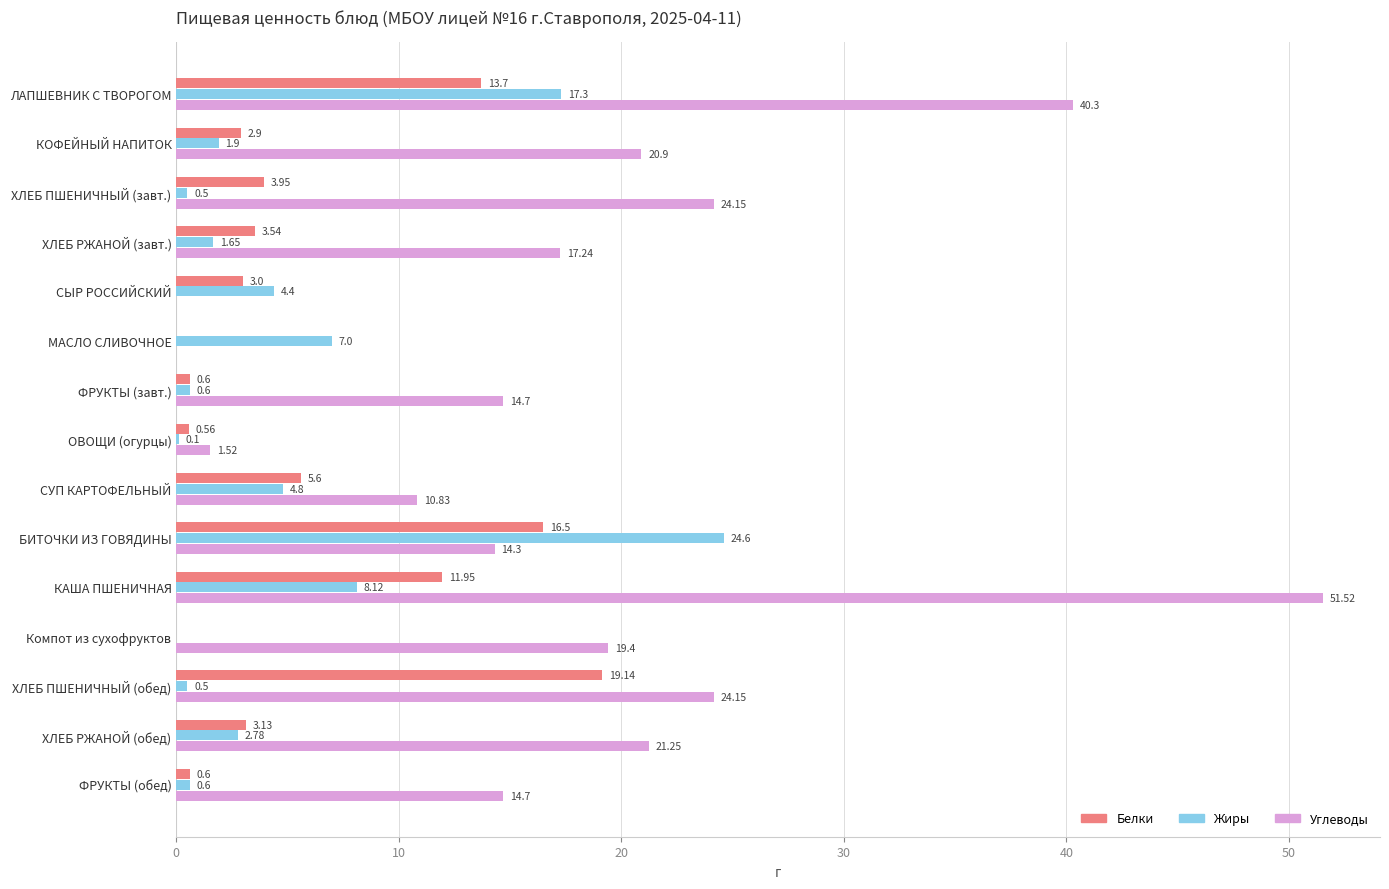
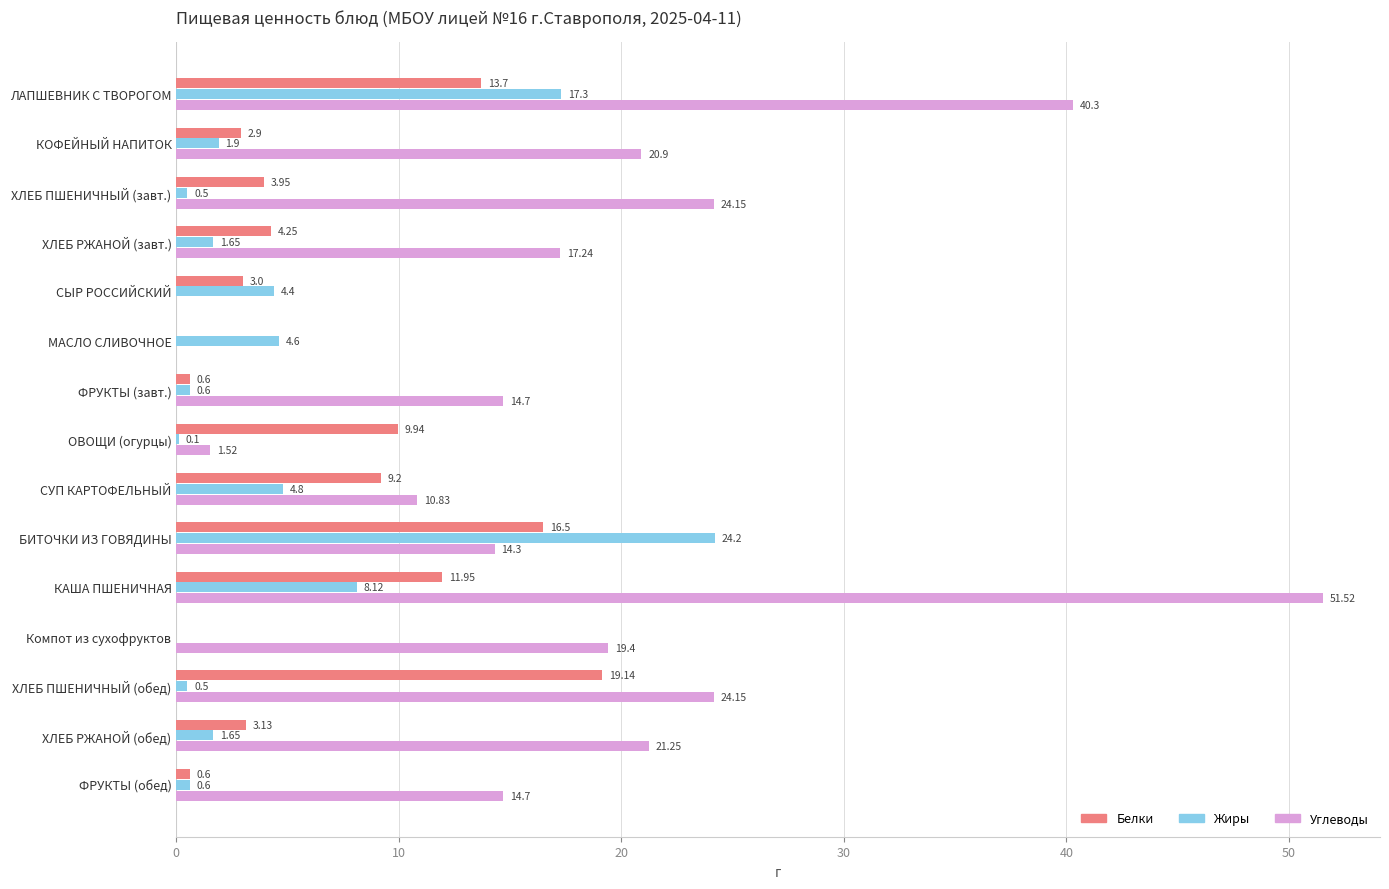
  {
    "Белки": {
      "ЛАПШЕВНИК С ТВОРОГОМ": 13.7,
      "КОФЕЙНЫЙ НАПИТОК": 2.9,
      "ХЛЕБ ПШЕНИЧНЫЙ (завт.)": 3.95,
-     "ХЛЕБ РЖАНОЙ (завт.)": 3.54,
+     "ХЛЕБ РЖАНОЙ (завт.)": 4.25,
      "СЫР РОССИЙСКИЙ": 3.0,
      "ФРУКТЫ (завт.)": 0.6,
-     "ОВОЩИ (огурцы)": 0.56,
-     "СУП КАРТОФЕЛЬНЫЙ": 5.6,
+     "ОВОЩИ (огурцы)": 9.94,
+     "СУП КАРТОФЕЛЬНЫЙ": 9.2,
      "БИТОЧКИ ИЗ ГОВЯДИНЫ": 16.5,
      "КАША ПШЕНИЧНАЯ": 11.95,
      "ХЛЕБ ПШЕНИЧНЫЙ (обед)": 19.14,
      "ХЛЕБ РЖАНОЙ (обед)": 3.13,
      "ФРУКТЫ (обед)": 0.6
    },
    "Жиры": {
      "ЛАПШЕВНИК С ТВОРОГОМ": 17.3,
      "КОФЕЙНЫЙ НАПИТОК": 1.9,
      "ХЛЕБ ПШЕНИЧНЫЙ (завт.)": 0.5,
      "ХЛЕБ РЖАНОЙ (завт.)": 1.65,
      "СЫР РОССИЙСКИЙ": 4.4,
-     "МАСЛО СЛИВОЧНОЕ": 7.0,
+     "МАСЛО СЛИВОЧНОЕ": 4.6,
      "ФРУКТЫ (завт.)": 0.6,
      "ОВОЩИ (огурцы)": 0.1,
      "СУП КАРТОФЕЛЬНЫЙ": 4.8,
-     "БИТОЧКИ ИЗ ГОВЯДИНЫ": 24.6,
+     "БИТОЧКИ ИЗ ГОВЯДИНЫ": 24.2,
      "КАША ПШЕНИЧНАЯ": 8.12,
      "ХЛЕБ ПШЕНИЧНЫЙ (обед)": 0.5,
-     "ХЛЕБ РЖАНОЙ (обед)": 2.78,
+     "ХЛЕБ РЖАНОЙ (обед)": 1.65,
      "ФРУКТЫ (обед)": 0.6
    },
    "Углеводы": {
      "ЛАПШЕВНИК С ТВОРОГОМ": 40.3,
      "КОФЕЙНЫЙ НАПИТОК": 20.9,
      "ХЛЕБ ПШЕНИЧНЫЙ (завт.)": 24.15,
      "ХЛЕБ РЖАНОЙ (завт.)": 17.24,
      "ФРУКТЫ (завт.)": 14.7,
      "ОВОЩИ (огурцы)": 1.52,
      "СУП КАРТОФЕЛЬНЫЙ": 10.83,
      "БИТОЧКИ ИЗ ГОВЯДИНЫ": 14.3,
      "КАША ПШЕНИЧНАЯ": 51.52,
      "Компот из сухофруктов": 19.4,
      "ХЛЕБ ПШЕНИЧНЫЙ (обед)": 24.15,
      "ХЛЕБ РЖАНОЙ (обед)": 21.25,
      "ФРУКТЫ (обед)": 14.7
    }
  }
